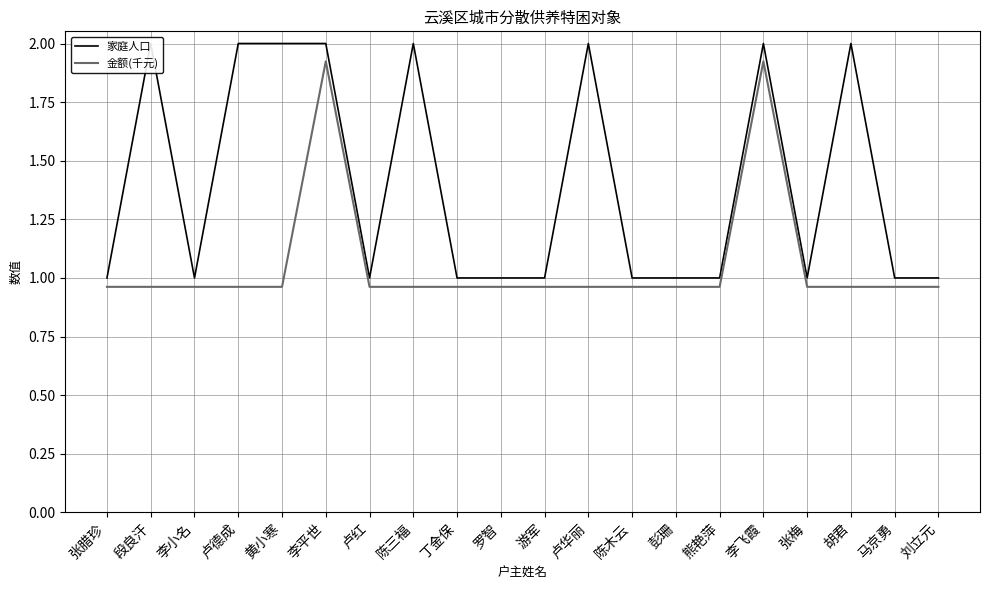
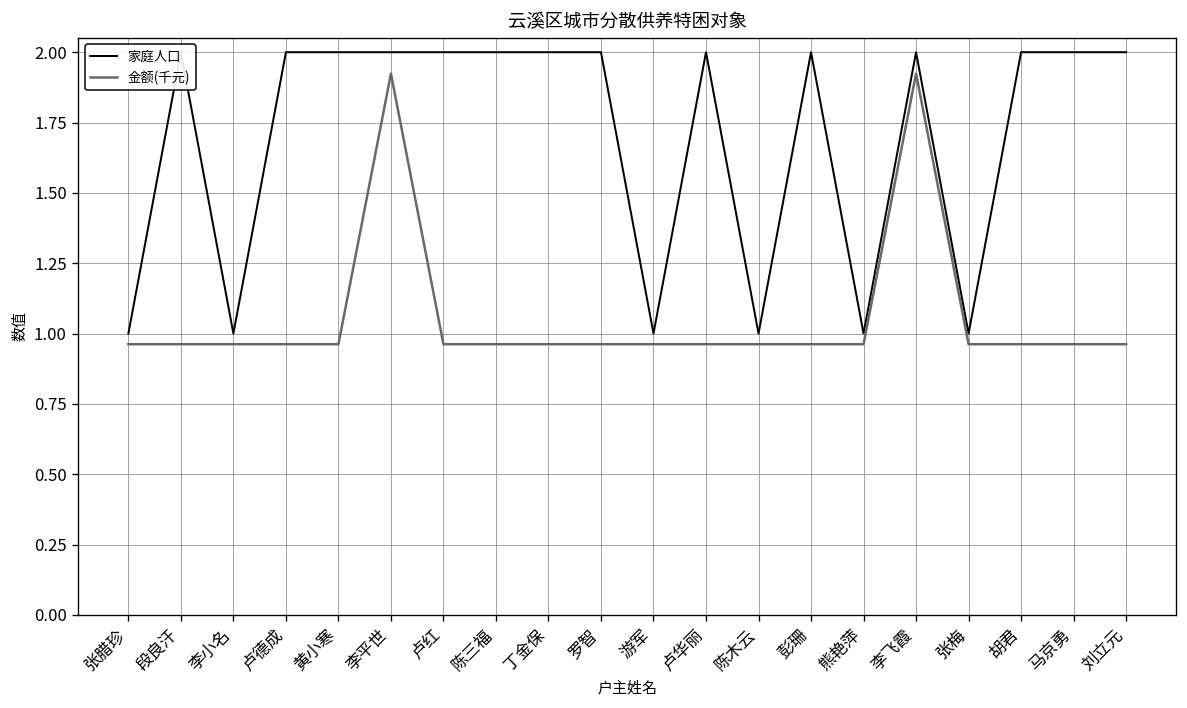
  {
    "家庭人口": {
      "张腊珍": 1,
      "李小名": 1,
      "卢德成": 2,
      "黄小寒": 2,
      "李平世": 2,
-     "卢红": 1,
+     "卢红": 2,
      "陈三福": 2,
-     "丁金保": 1,
-     "罗智": 1,
+     "丁金保": 2,
+     "罗智": 2,
      "游军": 1,
      "卢华丽": 2,
      "陈木云": 1,
-     "彭珊": 1,
+     "彭珊": 2,
      "熊艳萍": 1,
      "李飞霞": 2,
      "张梅": 1,
      "胡君": 2,
-     "马京勇": 1,
-     "刘立元": 1
+     "马京勇": 2,
+     "刘立元": 2
    },
    "金额(千元)": {
      "张腊珍": 0.96,
      "段良汗": 0.96,
      "李小名": 0.96,
      "卢德成": 0.96,
      "黄小寒": 0.96,
      "李平世": 1.92,
      "卢红": 0.96,
      "陈三福": 0.96,
      "丁金保": 0.96,
      "罗智": 0.96,
      "游军": 0.96,
      "卢华丽": 0.96,
      "陈木云": 0.96,
      "彭珊": 0.96,
      "熊艳萍": 0.96,
      "李飞霞": 1.92,
      "张梅": 0.96,
      "胡君": 0.96,
      "马京勇": 0.96,
      "刘立元": 0.96
    }
  }
